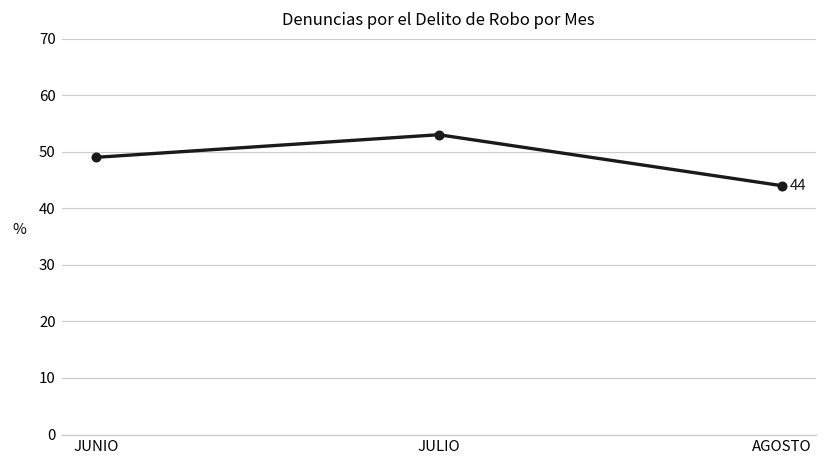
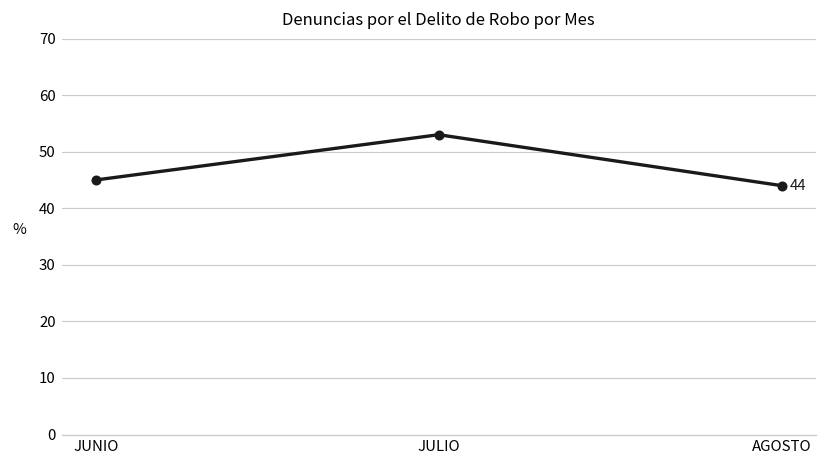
  {
-   "JUNIO": 49,
+   "JUNIO": 45,
    "JULIO": 53
  }
